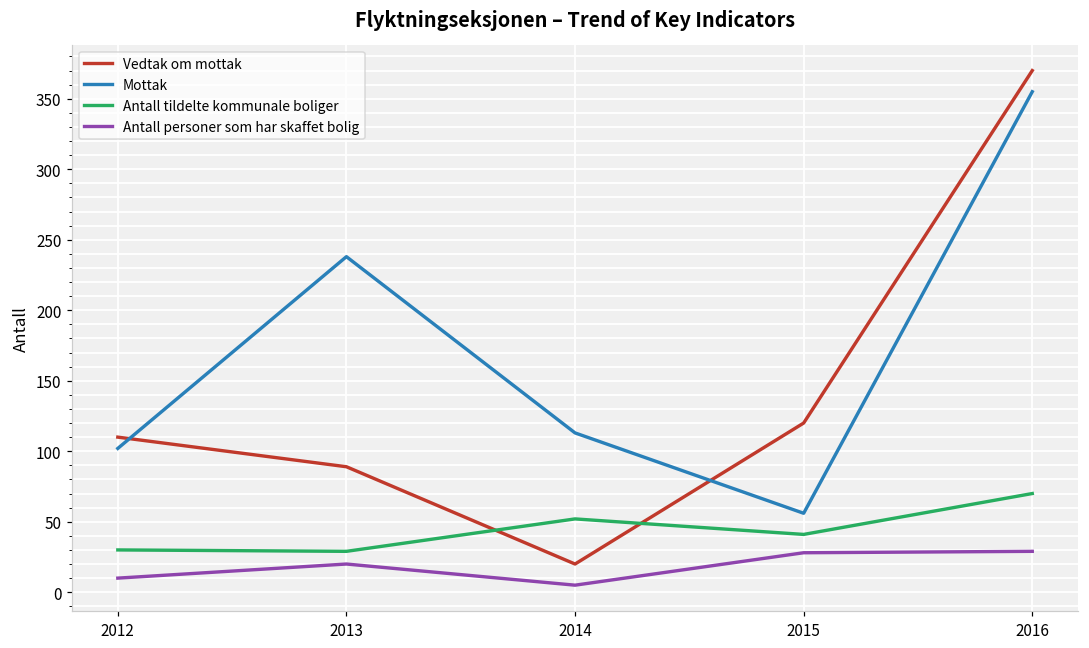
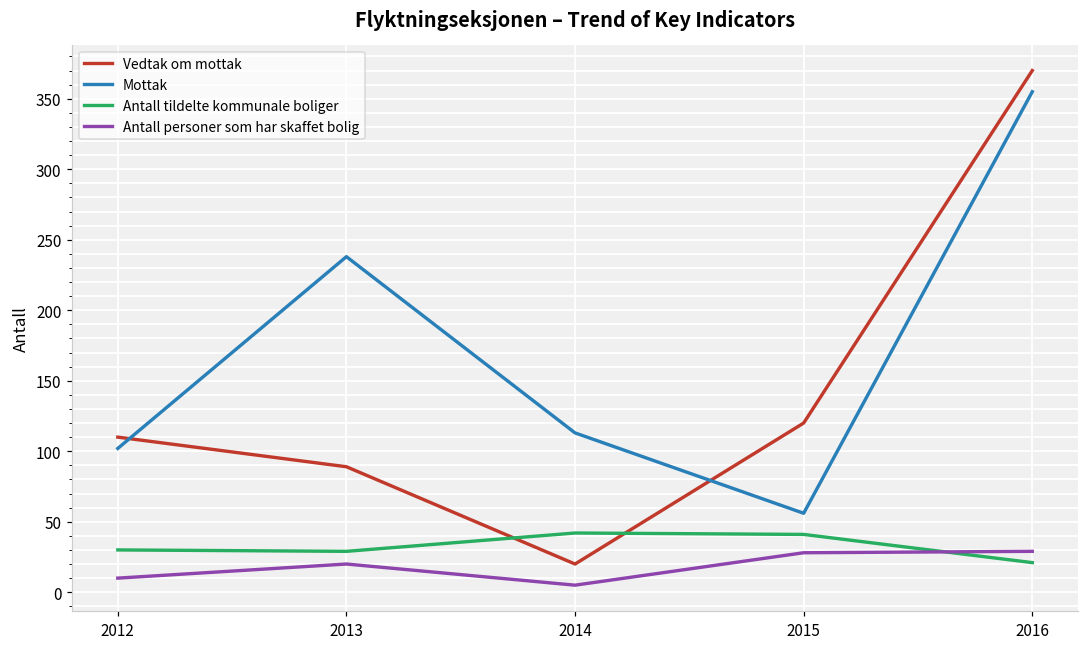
  {
    "Vedtak om mottak": {
      "2012": 110,
      "2013": 89,
      "2014": 20,
      "2015": 120,
      "2016": 370
    },
    "Mottak": {
      "2012": 102,
      "2013": 238,
      "2014": 113,
      "2015": 56,
      "2016": 355
    },
    "Antall tildelte kommunale boliger": {
      "2012": 30,
      "2013": 29,
-     "2014": 52,
+     "2014": 42,
      "2015": 41,
-     "2016": 70
+     "2016": 21
    },
    "Antall personer som har skaffet bolig": {
      "2012": 10,
      "2013": 20,
      "2014": 5,
      "2015": 28,
      "2016": 29
    }
  }
